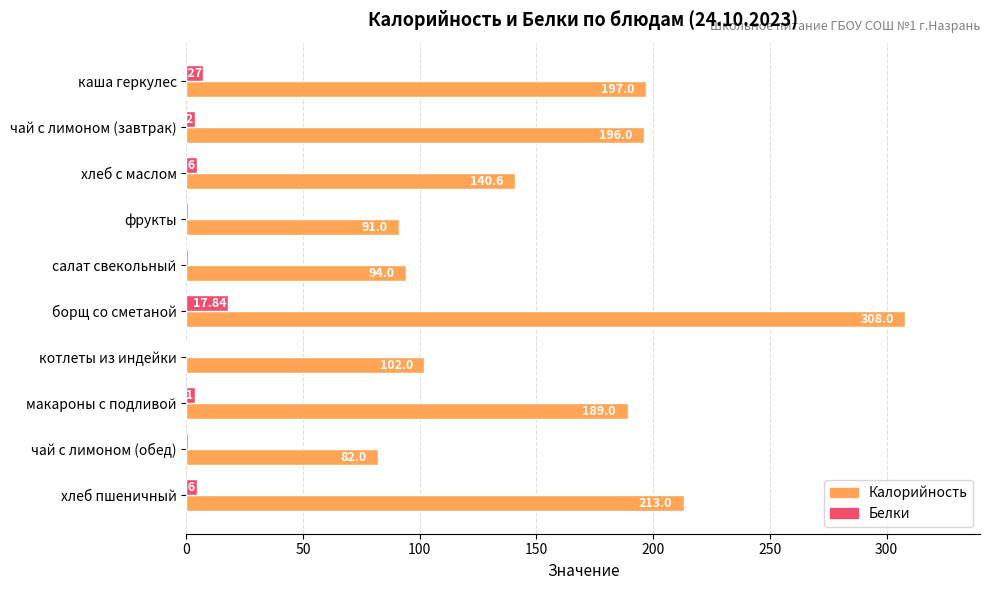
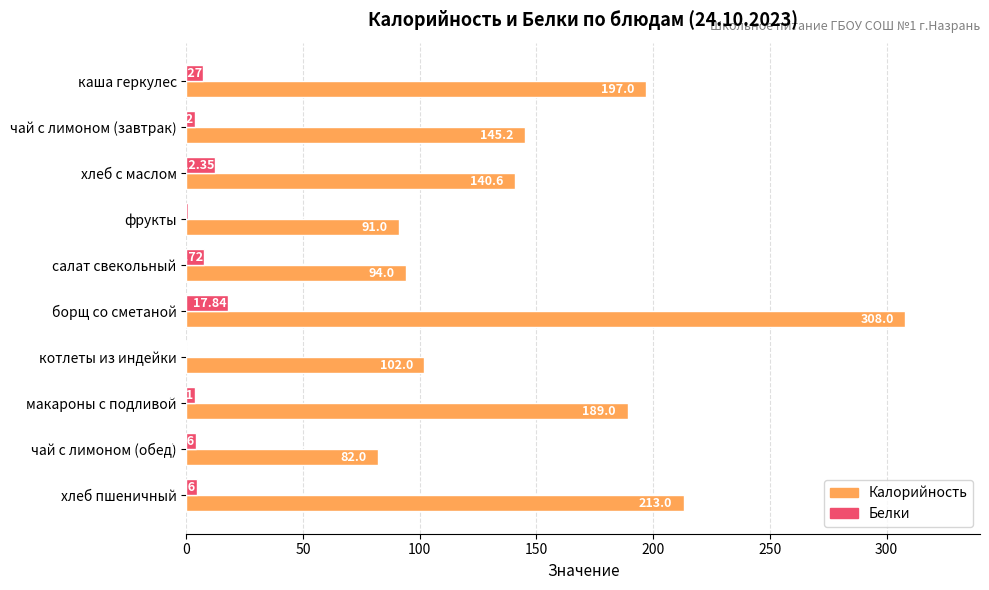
  {
    "Калорийность": {
      "каша геркулес": 197.0,
-     "чай с лимоном (завтрак)": 196.0,
+     "чай с лимоном (завтрак)": 145.2,
      "хлеб с маслом": 140.6,
      "фрукты": 91.0,
      "салат свекольный": 94.0,
      "борщ со сметаной": 308.0,
      "котлеты из индейки": 102.0,
      "макароны с подливой": 189.0,
      "чай с лимоном (обед)": 82.0,
      "хлеб пшеничный": 213.0
    },
    "Белки": {
      "чай с лимоном (завтрак)": 4,
-     "хлеб с маслом": 5,
-     "салат свекольный": 1,
+     "хлеб с маслом": 12,
+     "салат свекольный": 8,
      "котлеты из индейки": 0,
      "макароны с подливой": 4,
-     "чай с лимоном (обед)": 1,
+     "чай с лимоном (обед)": 4,
      "хлеб пшеничный": 5
    }
  }
